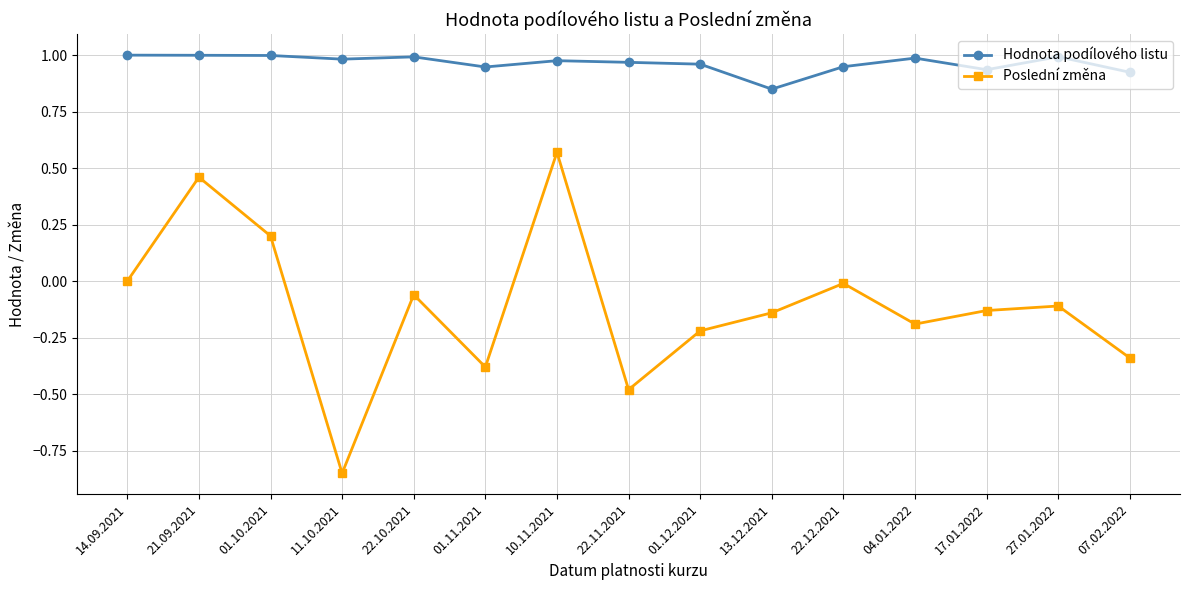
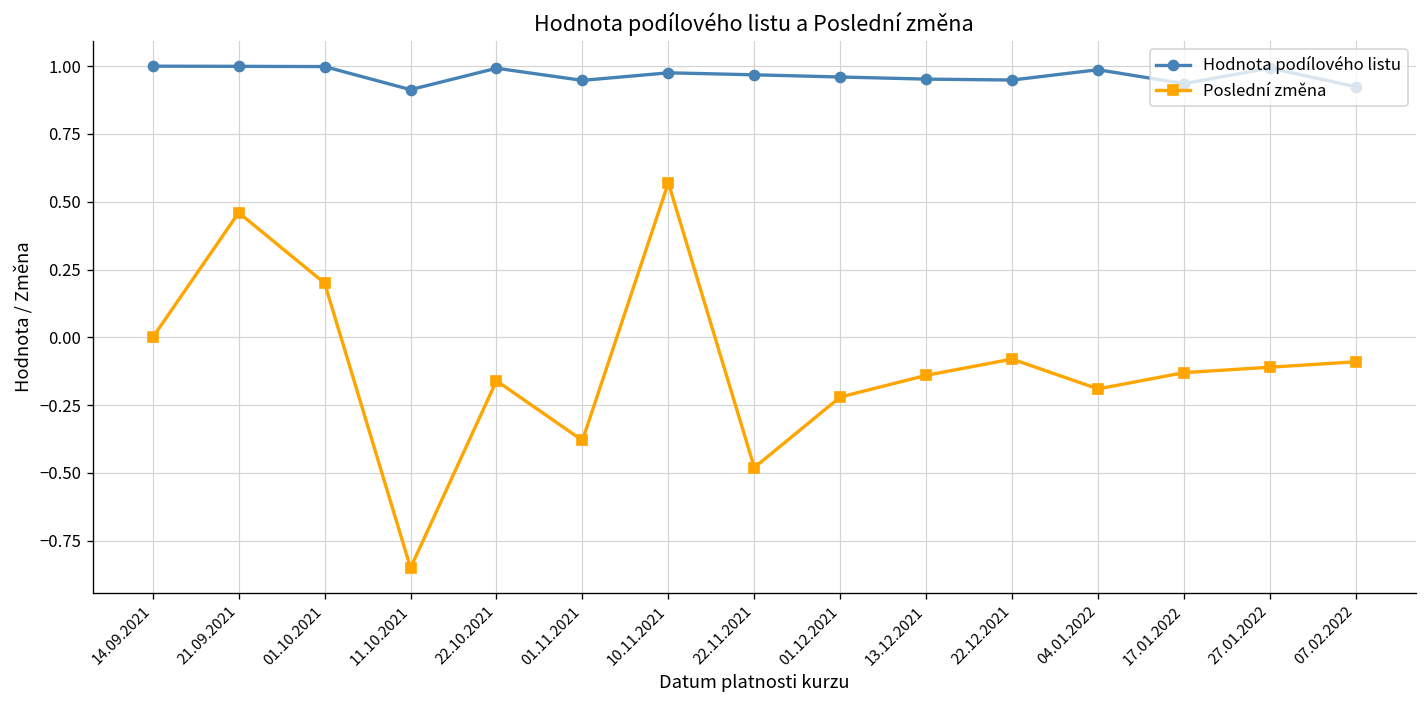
  {
    "Hodnota podílového listu": {
      "14.09.2021": 1.00,
      "21.09.2021": 1.00,
      "01.10.2021": 1.00,
-     "11.10.2021": 0.98,
+     "11.10.2021": 0.91,
      "22.10.2021": 0.99,
      "01.11.2021": 0.95,
      "10.11.2021": 0.98,
      "22.11.2021": 0.97,
      "01.12.2021": 0.96,
-     "13.12.2021": 0.85,
+     "13.12.2021": 0.95,
      "22.12.2021": 0.95,
      "04.01.2022": 0.99
    },
    "Poslední změna": {
      "14.09.2021": 0.00,
      "21.09.2021": 0.46,
      "01.10.2021": 0.20,
      "11.10.2021": -0.85,
-     "22.10.2021": -0.06,
+     "22.10.2021": -0.16,
      "01.11.2021": -0.38,
      "10.11.2021": 0.57,
      "22.11.2021": -0.48,
      "01.12.2021": -0.22,
      "13.12.2021": -0.14,
-     "22.12.2021": -0.01,
+     "22.12.2021": -0.08,
      "04.01.2022": -0.19,
      "17.01.2022": -0.13,
      "27.01.2022": -0.11,
-     "07.02.2022": -0.34
+     "07.02.2022": -0.09
    }
  }
